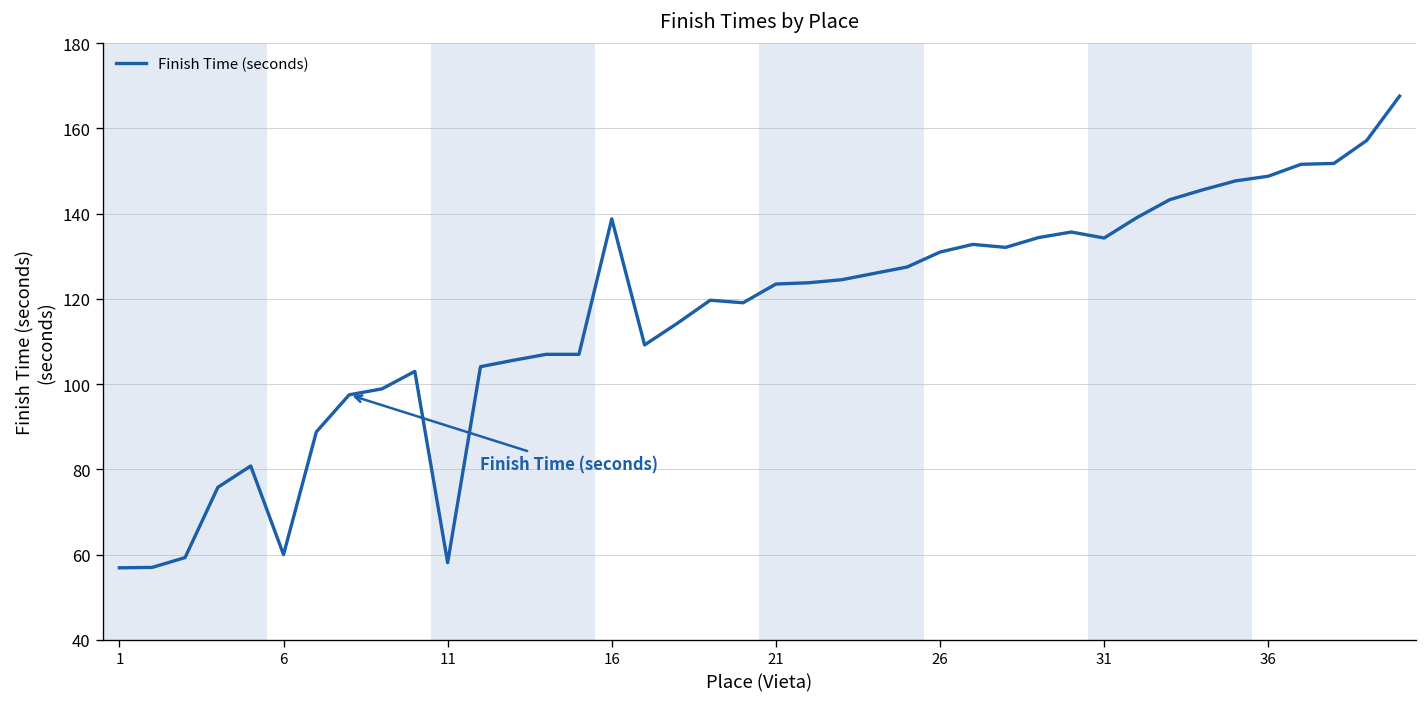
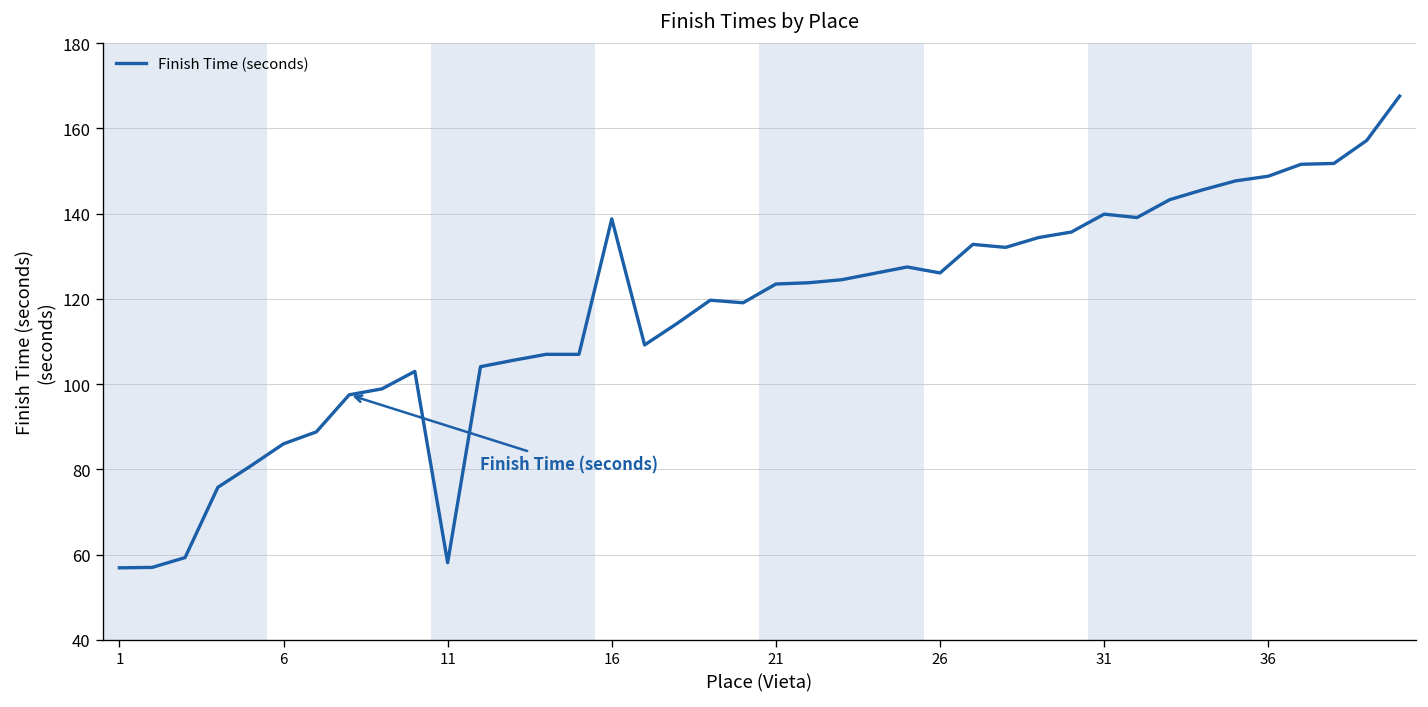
  {
    "1": 57,
-   "6": 60,
+   "6": 86,
    "11": 58,
    "16": 139,
    "21": 124,
-   "26": 131,
-   "31": 134,
+   "26": 126,
+   "31": 140,
    "36": 149
  }
